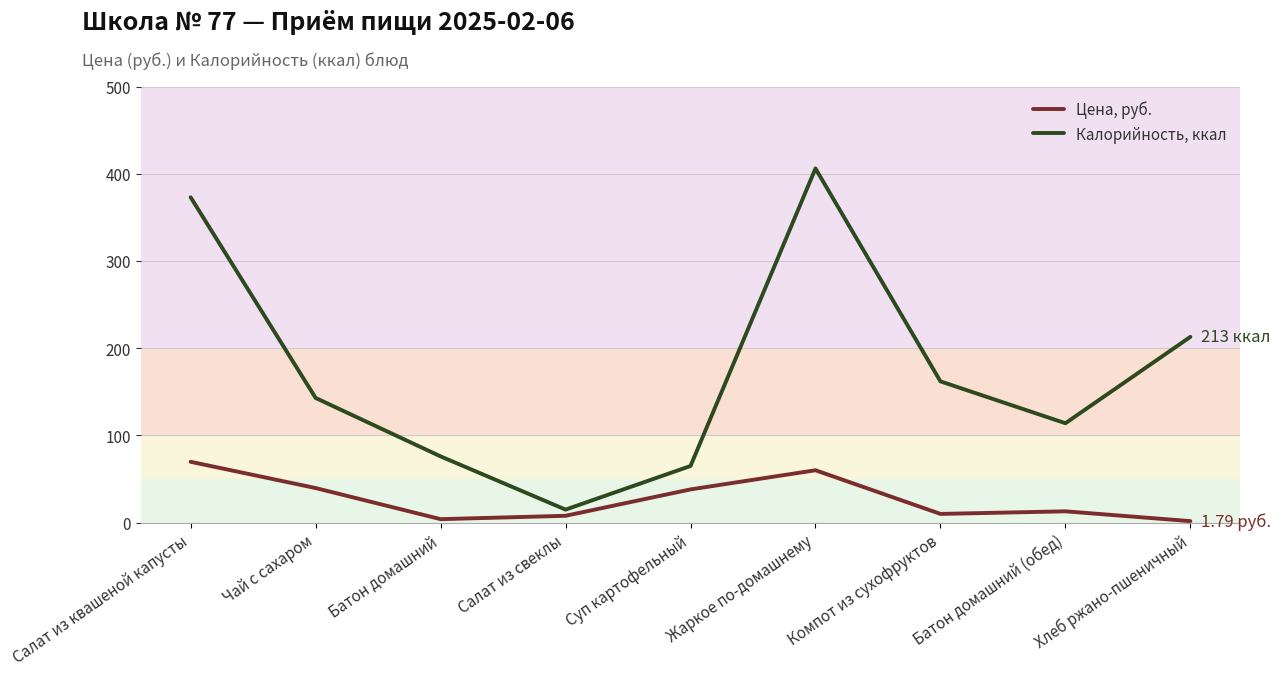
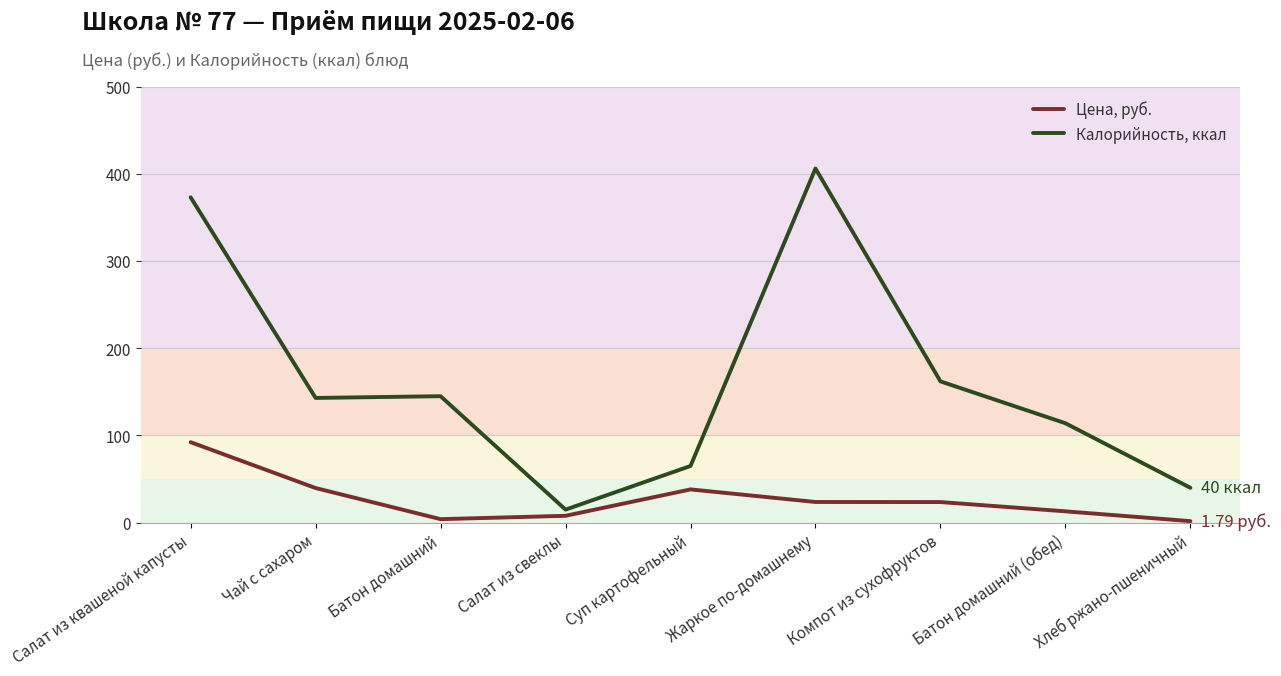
  {
    "Цена, руб.": {
-     "Салат из квашеной капусты": 70,
+     "Салат из квашеной капусты": 90,
      "Чай с сахаром": 40,
      "Батон домашний": 0,
      "Салат из свеклы": 10,
      "Суп картофельный": 40,
-     "Жаркое по-домашнему": 60,
-     "Компот из сухофруктов": 10,
+     "Жаркое по-домашнему": 20,
+     "Компот из сухофруктов": 20,
      "Батон домашний (обед)": 10
    },
    "Калорийность, ккал": {
-     "Батон домашний": 80,
-     "Хлеб ржано-пшеничный": 213
+     "Батон домашний": 150,
+     "Хлеб ржано-пшеничный": 40
    }
  }
